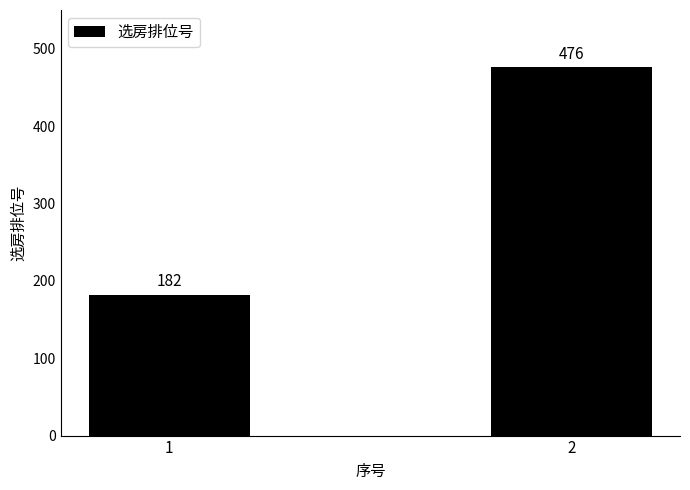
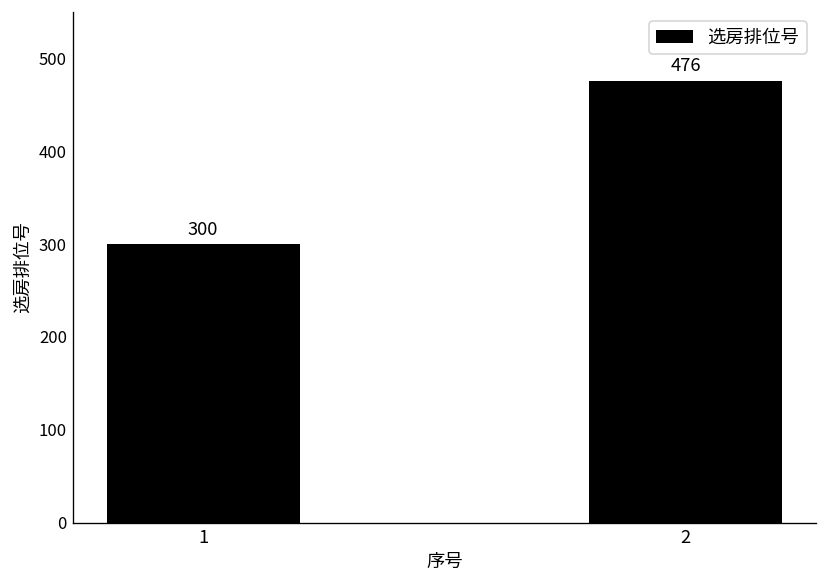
  {
-   "1": 182,
+   "1": 300,
    "2": 476
  }
